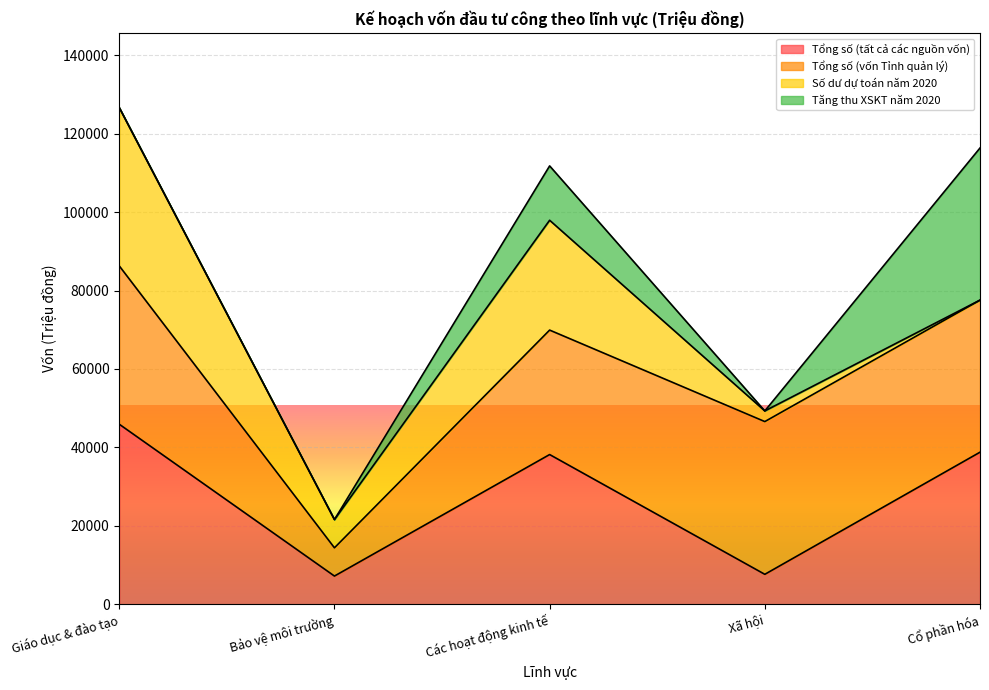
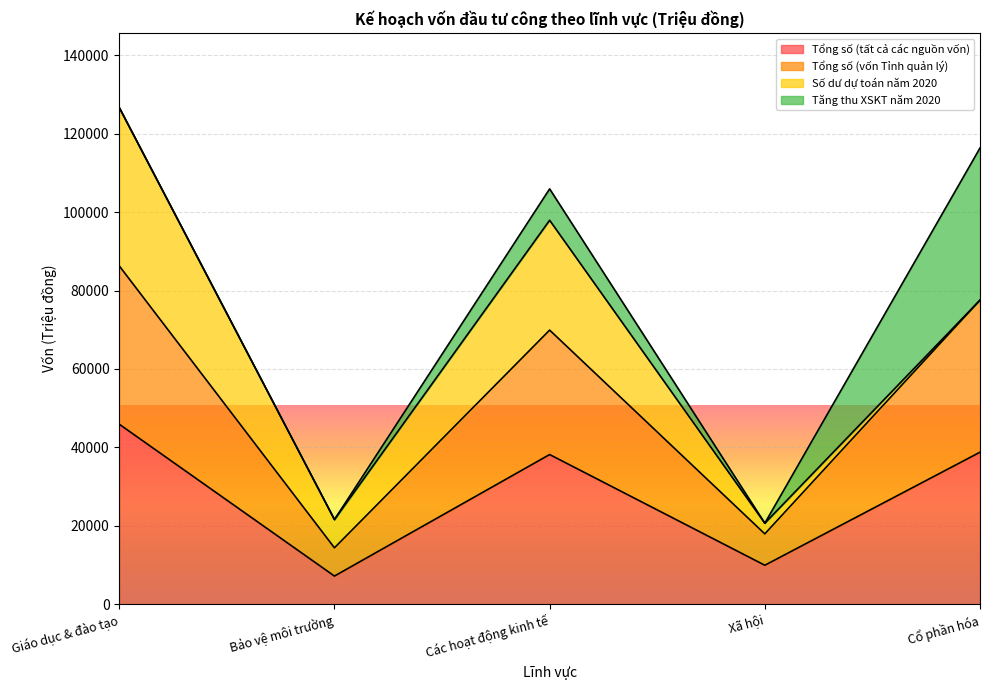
  {
    "Tổng số (tất cả các nguồn vốn)": {
      "Giáo dục & đào tạo": 46000,
      "Bảo vệ môi trường": 7000,
      "Các hoạt động kinh tế": 38000,
-     "Xã hội": 8000,
+     "Xã hội": 10000,
      "Cổ phần hóa": 39000
    },
    "Tổng số (vốn Tỉnh quản lý)": {
      "Giáo dục & đào tạo": 40000,
      "Bảo vệ môi trường": 7000,
      "Các hoạt động kinh tế": 32000,
-     "Xã hội": 39000
+     "Xã hội": 8000
    },
    "Số dư dự toán năm 2020": {
      "Các hoạt động kinh tế": 28000
    },
    "Tăng thu XSKT năm 2020": {
-     "Các hoạt động kinh tế": 14000,
+     "Các hoạt động kinh tế": 8000,
      "Cổ phần hóa": 39000
    }
  }
